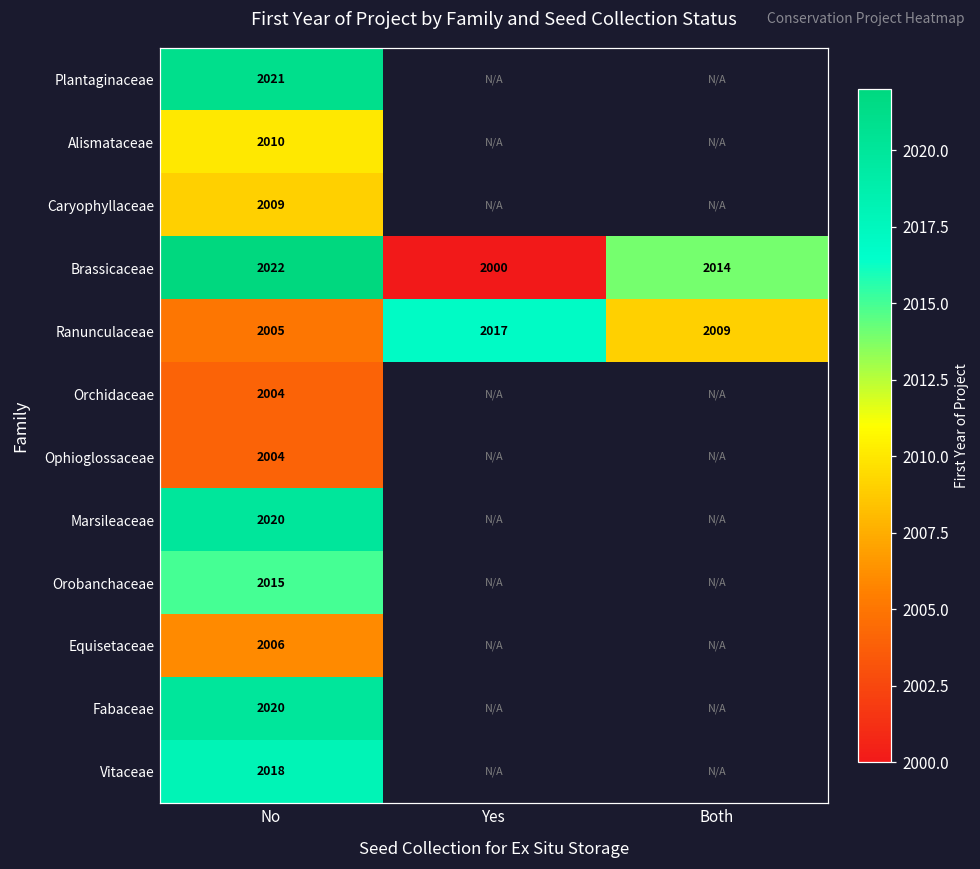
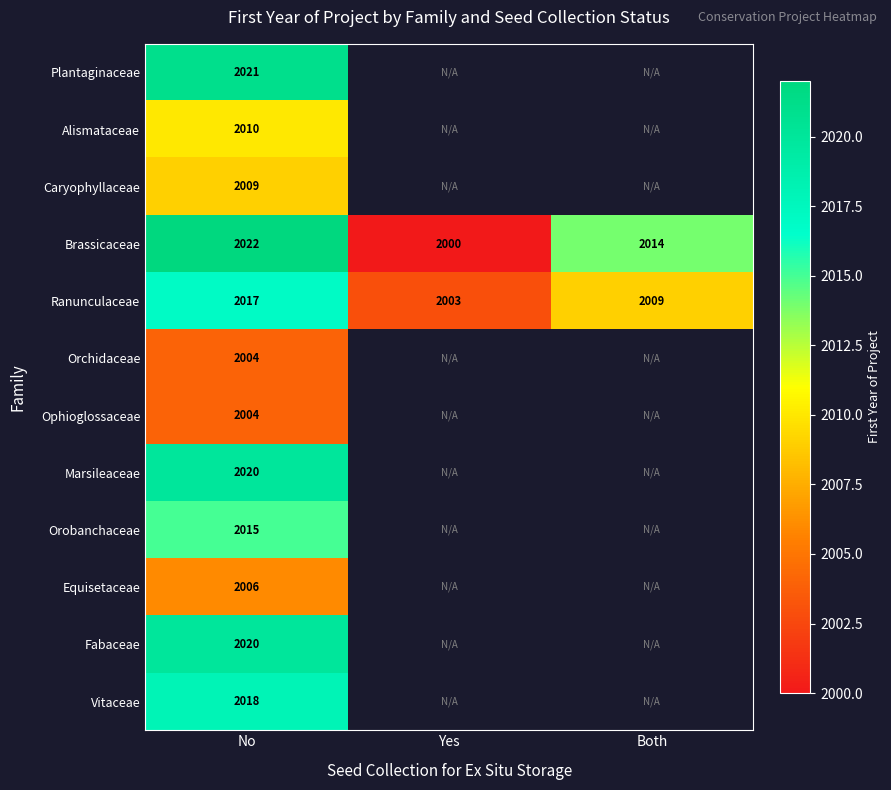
  {
    "Plantaginaceae": {
      "No": 2021
    },
    "Alismataceae": {
      "No": 2010
    },
    "Caryophyllaceae": {
      "No": 2009
    },
    "Brassicaceae": {
      "No": 2022,
      "Yes": 2000,
      "Both": 2014
    },
    "Ranunculaceae": {
-     "No": 2005,
-     "Yes": 2017,
+     "No": 2017,
+     "Yes": 2003,
      "Both": 2009
    },
    "Orchidaceae": {
      "No": 2004
    },
    "Ophioglossaceae": {
      "No": 2004
    },
    "Marsileaceae": {
      "No": 2020
    },
    "Orobanchaceae": {
      "No": 2015
    },
    "Equisetaceae": {
      "No": 2006
    },
    "Fabaceae": {
      "No": 2020
    },
    "Vitaceae": {
      "No": 2018
    }
  }
